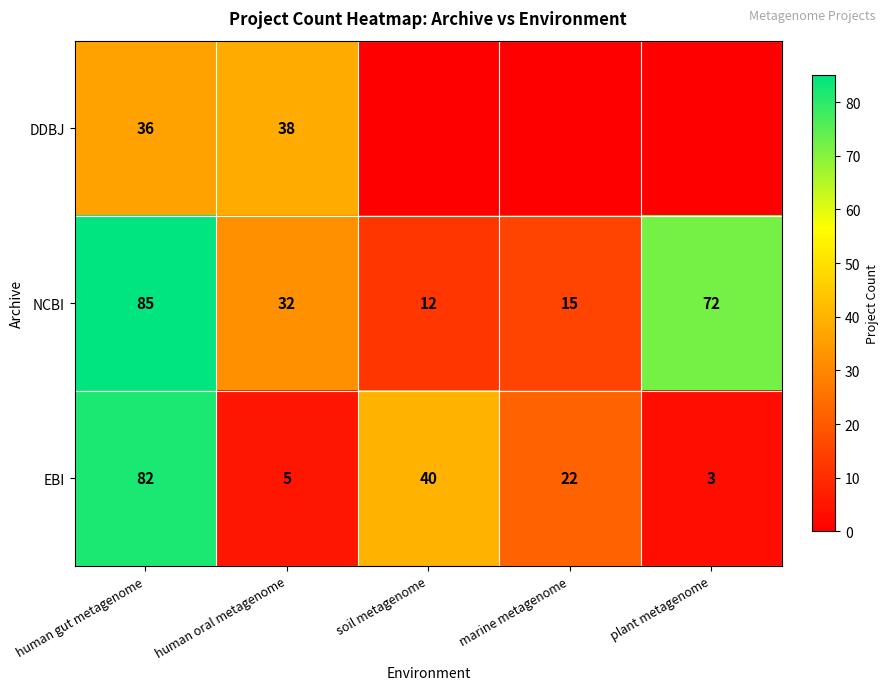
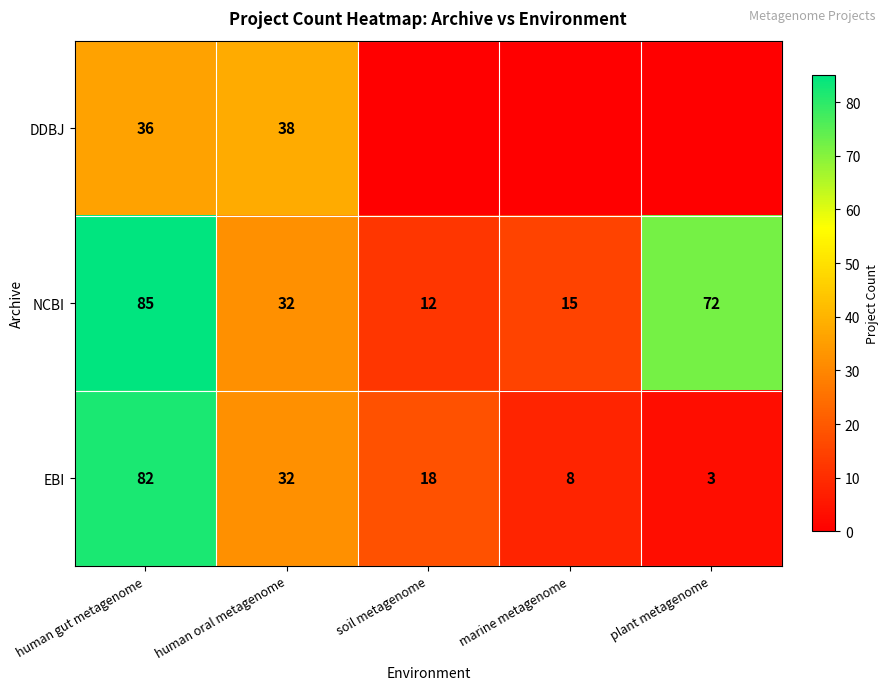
  {
    "DDBJ": {
      "human gut metagenome": 36,
      "human oral metagenome": 38
    },
    "NCBI": {
      "human gut metagenome": 85,
      "human oral metagenome": 32,
      "soil metagenome": 12,
      "marine metagenome": 15,
      "plant metagenome": 72
    },
    "EBI": {
      "human gut metagenome": 82,
-     "human oral metagenome": 5,
-     "soil metagenome": 40,
-     "marine metagenome": 22,
+     "human oral metagenome": 32,
+     "soil metagenome": 18,
+     "marine metagenome": 8,
      "plant metagenome": 3
    }
  }
